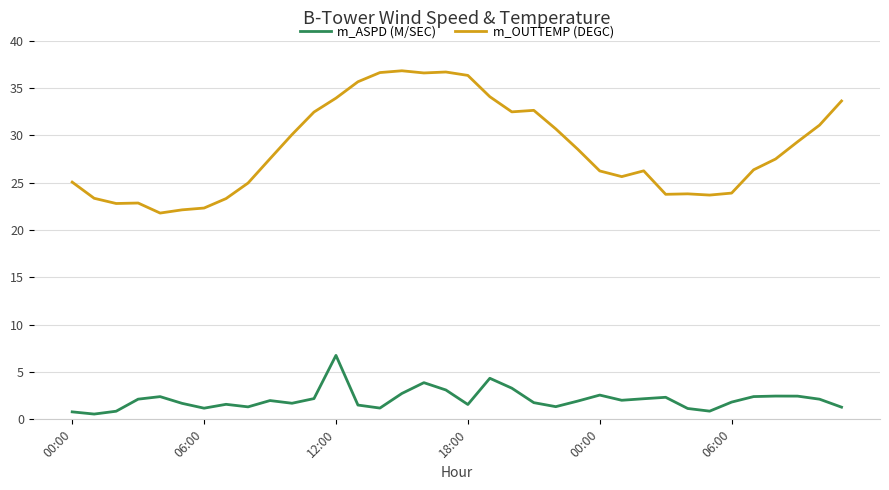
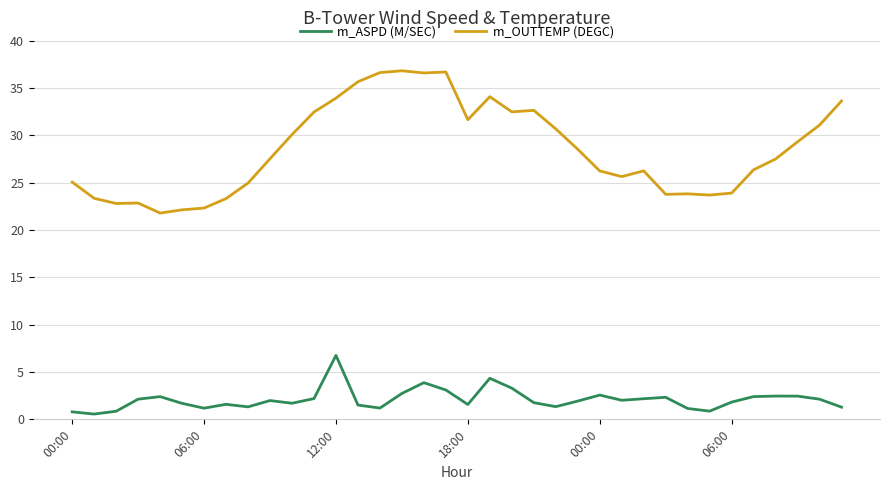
  {
    "m_ASPD (M/SEC)": {
      "12:00": 7,
      "18:00": 2
    },
    "m_OUTTEMP (DEGC)": {
      "12:00": 34,
-     "18:00": 36
+     "18:00": 32
    }
  }
